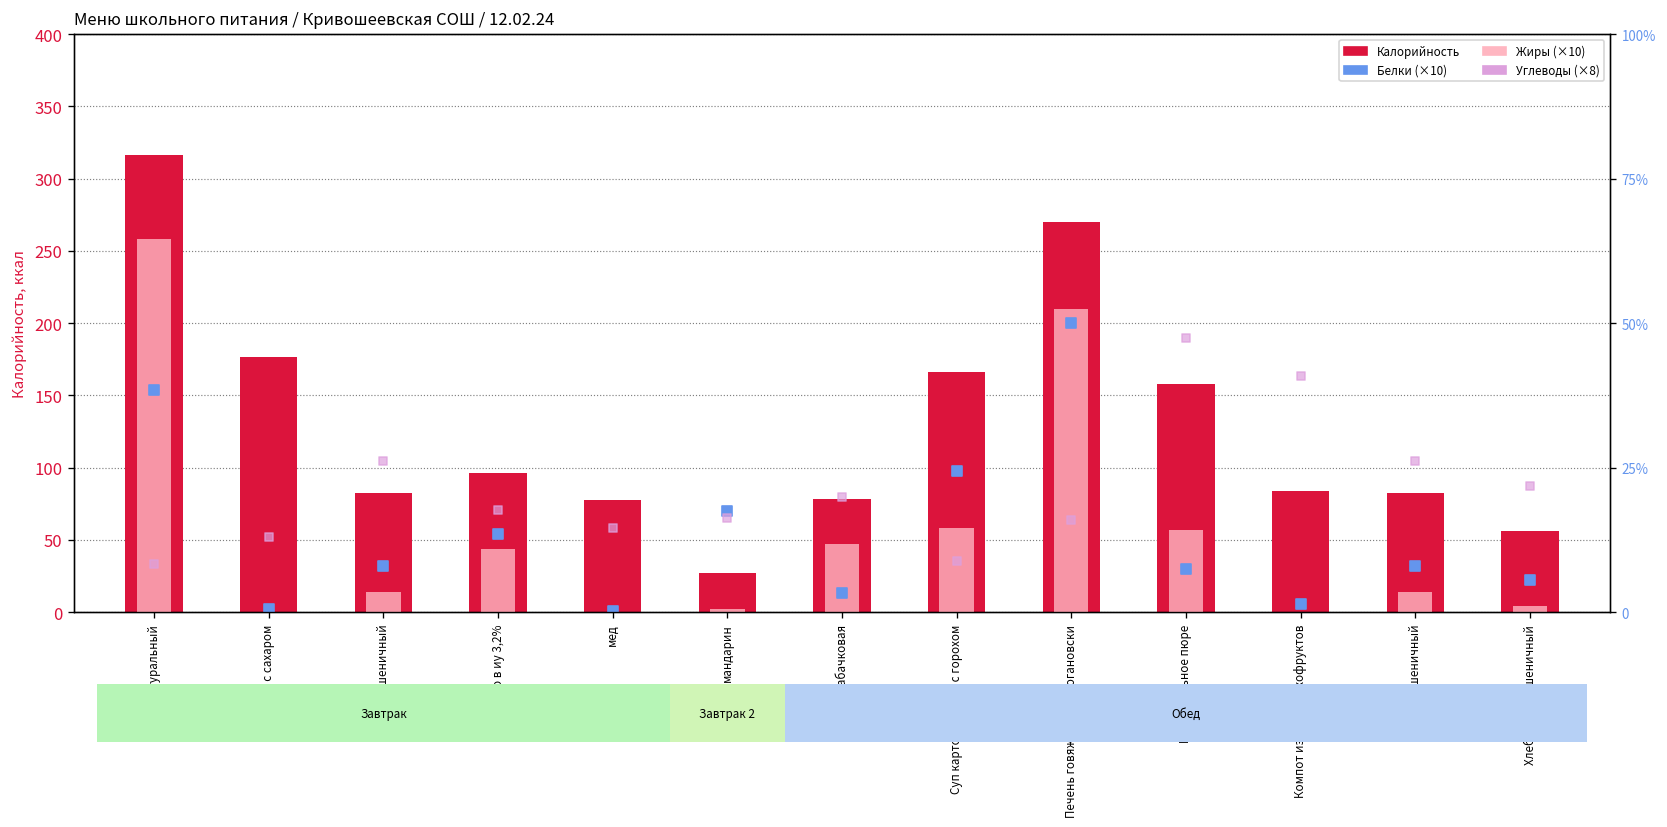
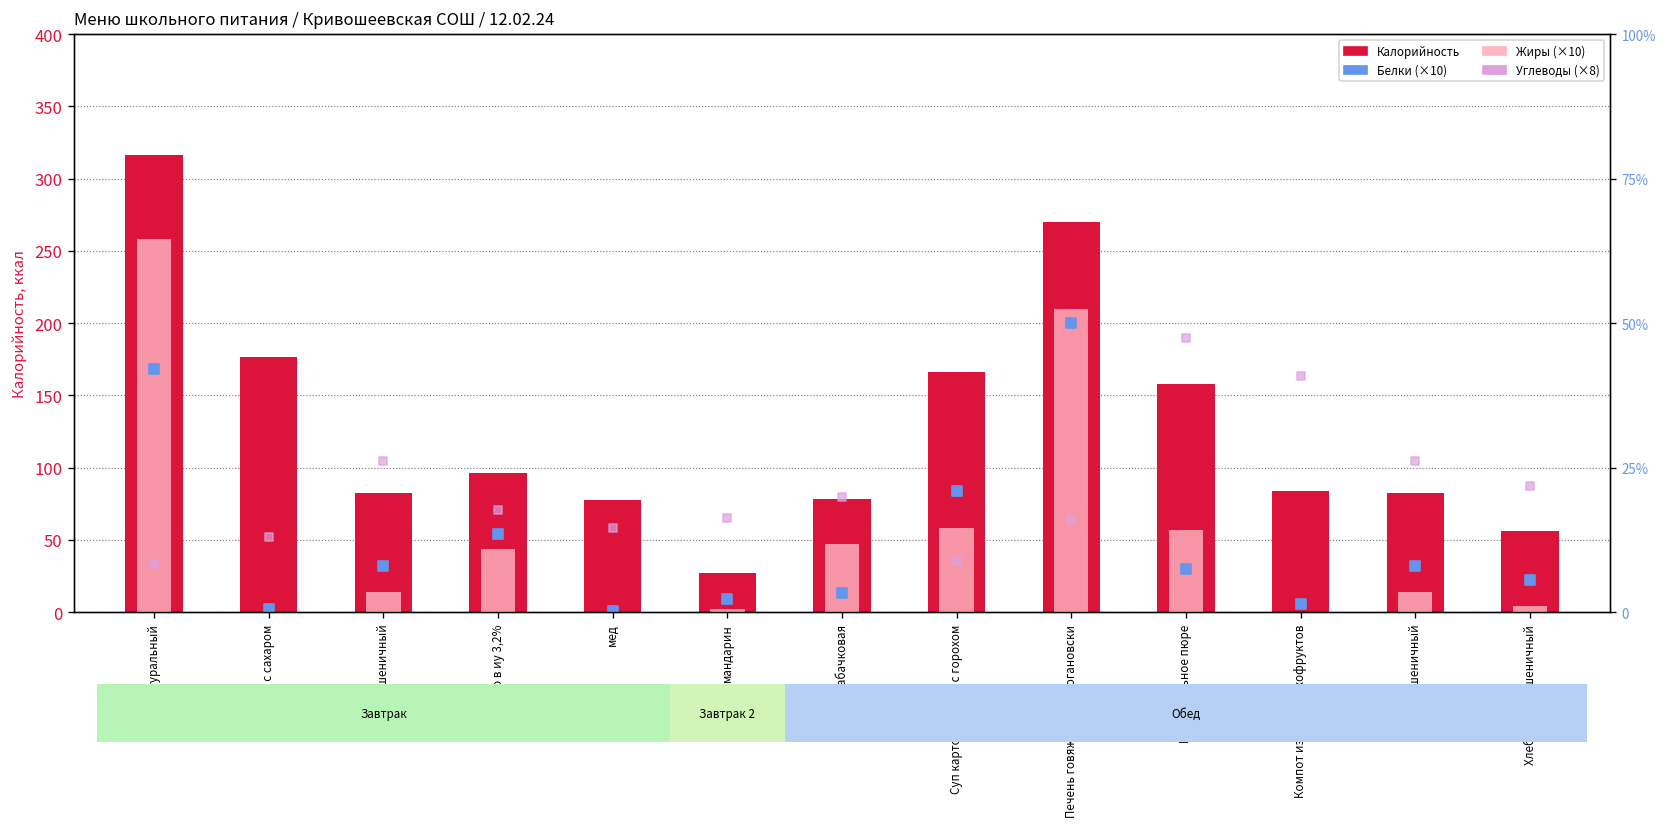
  {
    "Белки (×10)": {
-     "Омлет натуральный": 154,
-     "мандарин": 70,
-     "Суп картофельный с горохом": 98
+     "Омлет натуральный": 168,
+     "мандарин": 9,
+     "Суп картофельный с горохом": 84
    },
    "Калорийность": {
      "Омлет натуральный": 316,
      "чай с сахаром": 177,
      "хлеб пшеничный": 83,
      "молоко в иу 3,2%": 96,
      "мед": 78,
      "мандарин": 27,
      "Икра кабачковая": 78,
      "Суп картофельный с горохом": 166,
      "Печень говяжья по-строгановски": 270,
      "Картофельное пюре": 158,
      "Компот из смеси сухофруктов": 84,
      "Хлеб пшеничный": 83,
      "Хлеб ржано-пшеничный": 56
    }
  }
